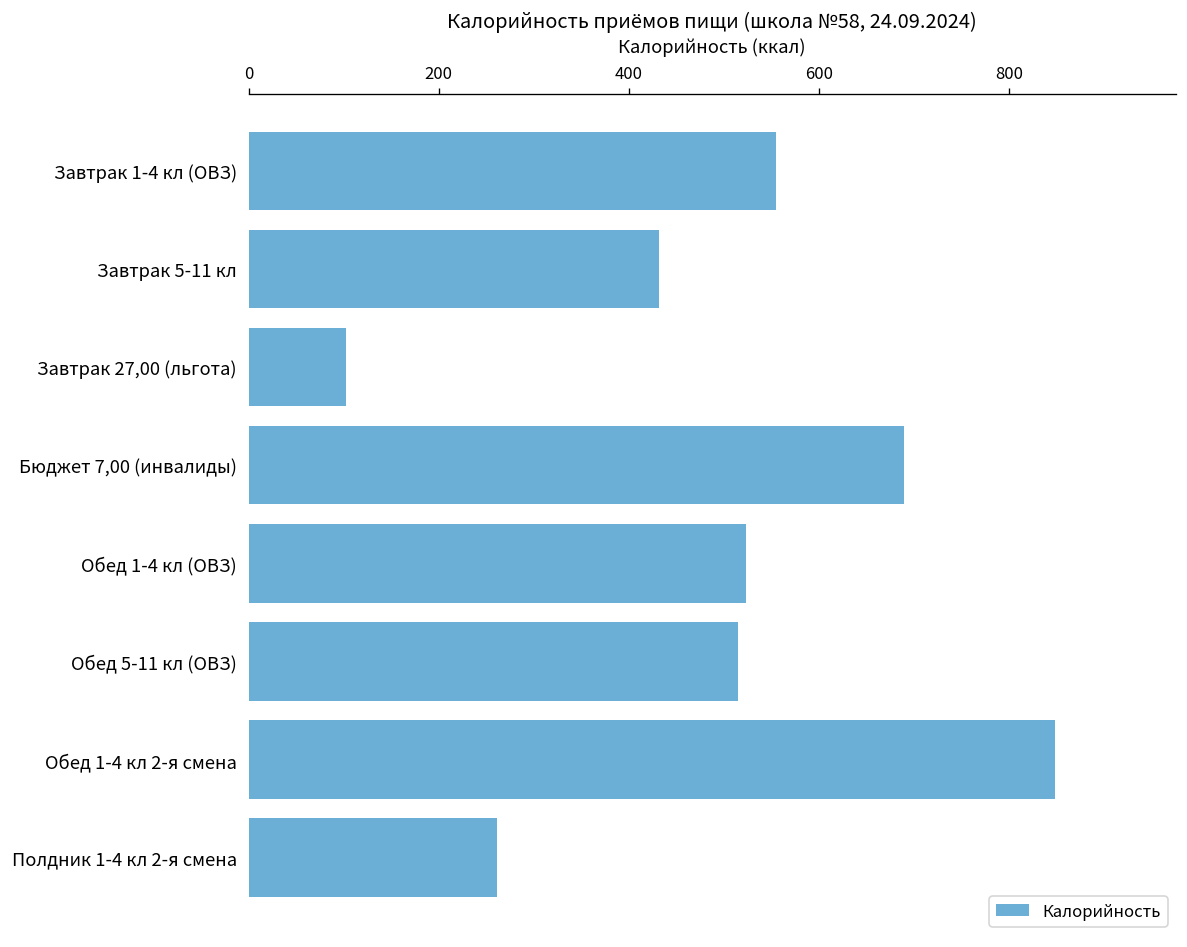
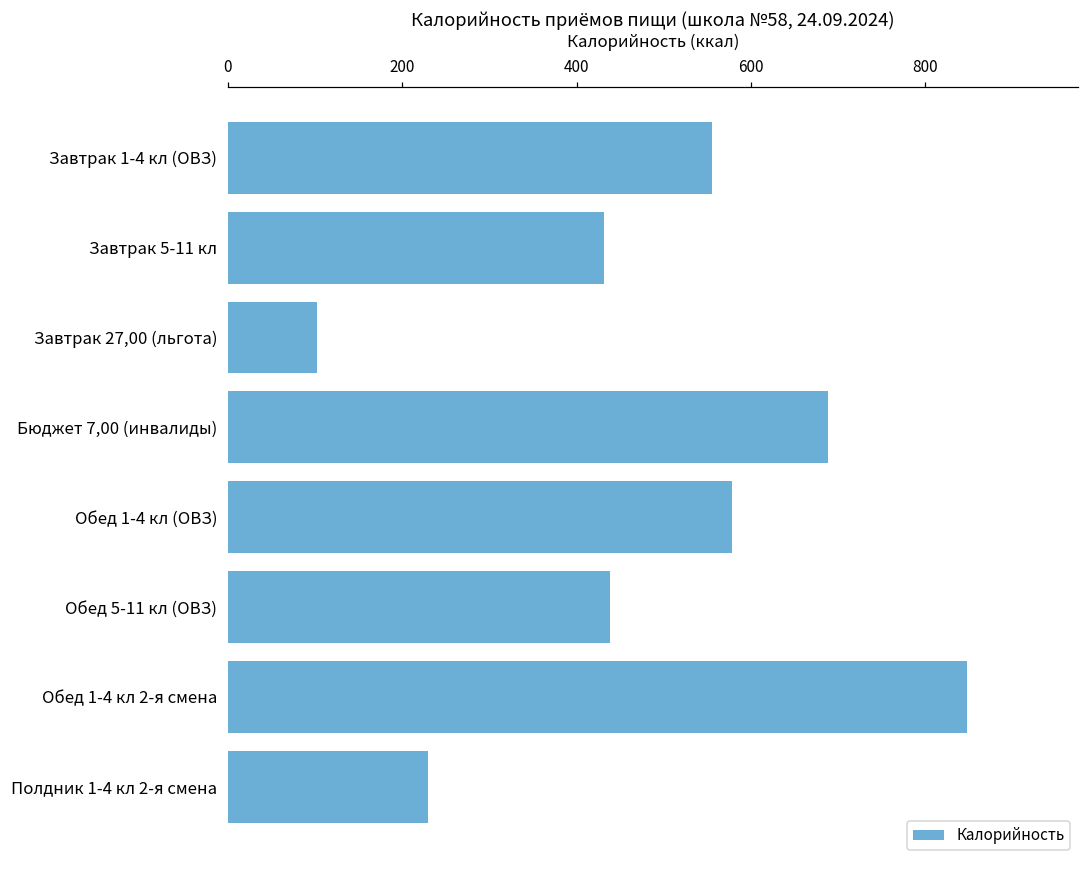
  {
    "Завтрак 1-4 кл (ОВЗ)": 560,
    "Завтрак 5-11 кл": 430,
    "Завтрак 27,00 (льгота)": 100,
    "Бюджет 7,00 (инвалиды)": 690,
-   "Обед 1-4 кл (ОВЗ)": 520,
-   "Обед 5-11 кл (ОВЗ)": 520,
+   "Обед 1-4 кл (ОВЗ)": 580,
+   "Обед 5-11 кл (ОВЗ)": 440,
    "Обед 1-4 кл 2-я смена": 850,
-   "Полдник 1-4 кл 2-я смена": 260
+   "Полдник 1-4 кл 2-я смена": 230
  }
